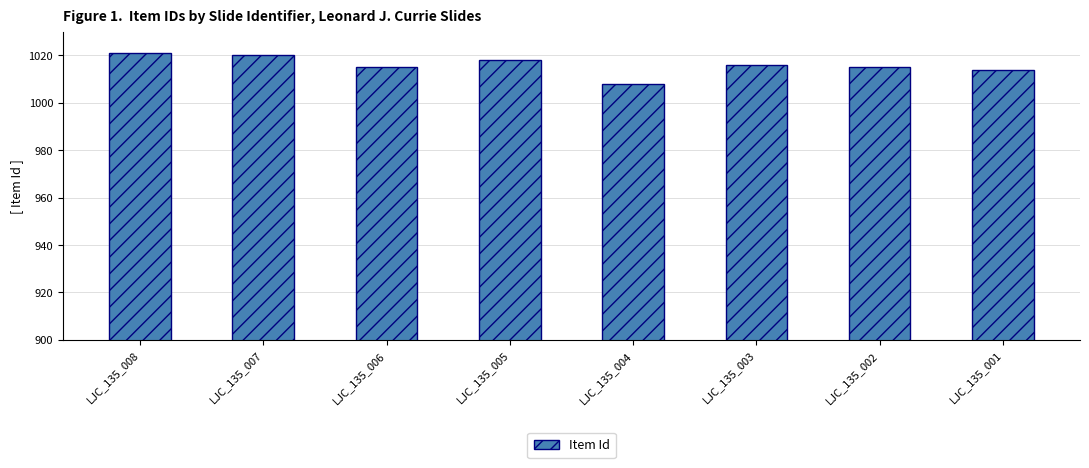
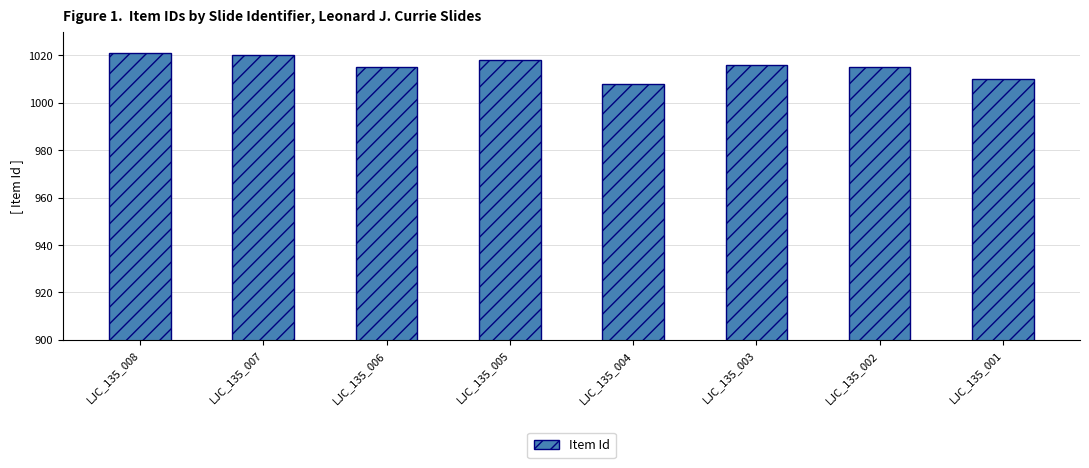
  {
    "LJC_135_008": 1021,
    "LJC_135_007": 1020,
    "LJC_135_006": 1015,
    "LJC_135_005": 1018,
    "LJC_135_004": 1008,
    "LJC_135_003": 1016,
    "LJC_135_002": 1015,
-   "LJC_135_001": 1014
+   "LJC_135_001": 1010
  }
